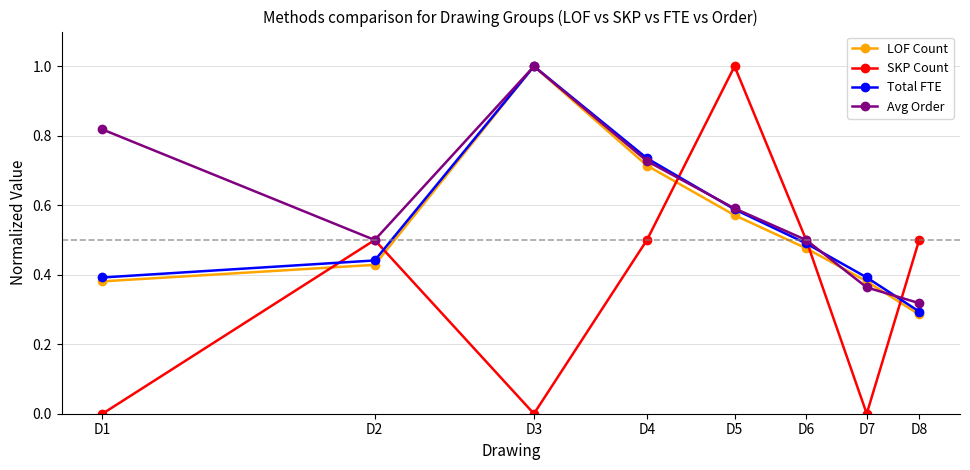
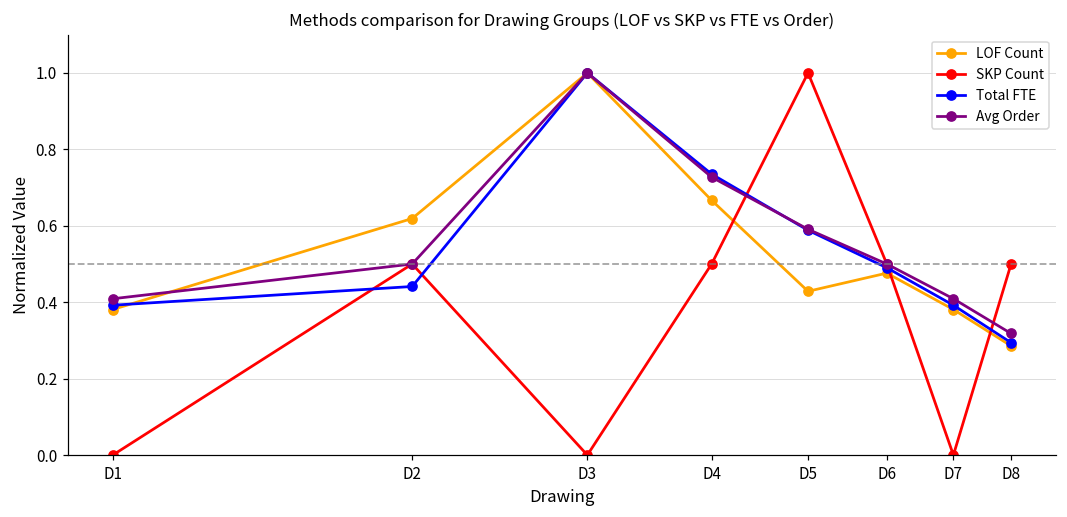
  {
    "LOF Count": {
      "D1": 0.38,
-     "D2": 0.43,
-     "D4": 0.71,
-     "D5": 0.57,
+     "D2": 0.62,
+     "D4": 0.67,
+     "D5": 0.43,
      "D6": 0.48,
      "D7": 0.38,
      "D8": 0.29
    },
    "SKP Count": {
      "D1": 0.00,
      "D3": 0.00,
      "D4": 0.50,
      "D5": 1.00,
      "D7": 0.00,
      "D8": 0.50
    },
    "Total FTE": {
      "D1": 0.39,
      "D2": 0.44,
      "D4": 0.74,
      "D6": 0.49,
      "D7": 0.39,
      "D8": 0.29
    },
    "Avg Order": {
-     "D1": 0.82,
+     "D1": 0.41,
      "D4": 0.73,
-     "D7": 0.36,
+     "D7": 0.41,
      "D8": 0.32
    }
  }
